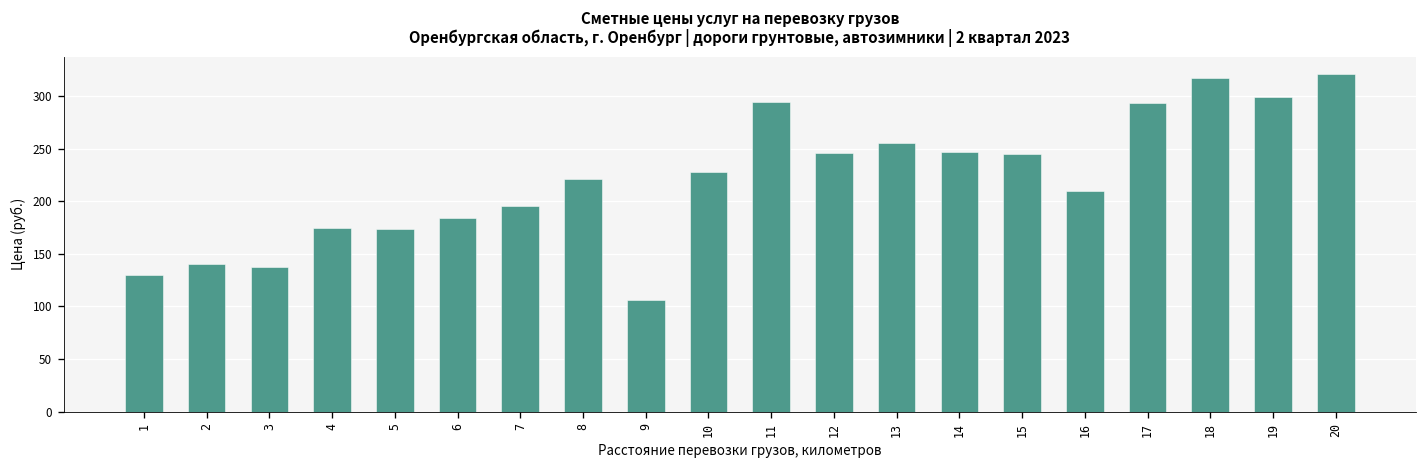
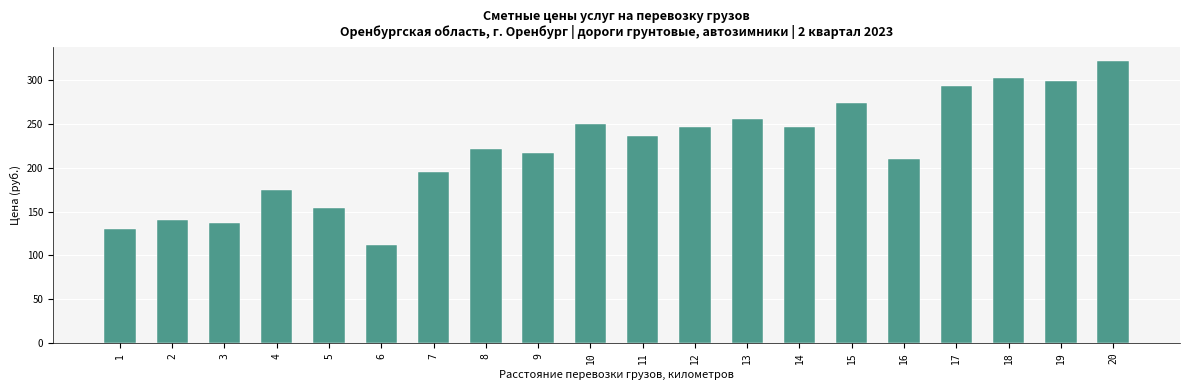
  {
    "1": 130,
    "2": 140,
    "3": 140,
    "4": 170,
-   "5": 170,
-   "6": 180,
+   "5": 150,
+   "6": 110,
    "7": 200,
    "8": 220,
-   "9": 110,
-   "10": 230,
-   "11": 290,
+   "9": 220,
+   "10": 250,
+   "11": 240,
    "12": 250,
    "13": 260,
    "14": 250,
-   "15": 250,
+   "15": 270,
    "16": 210,
    "17": 290,
-   "18": 320,
+   "18": 300,
    "19": 300,
    "20": 320
  }
